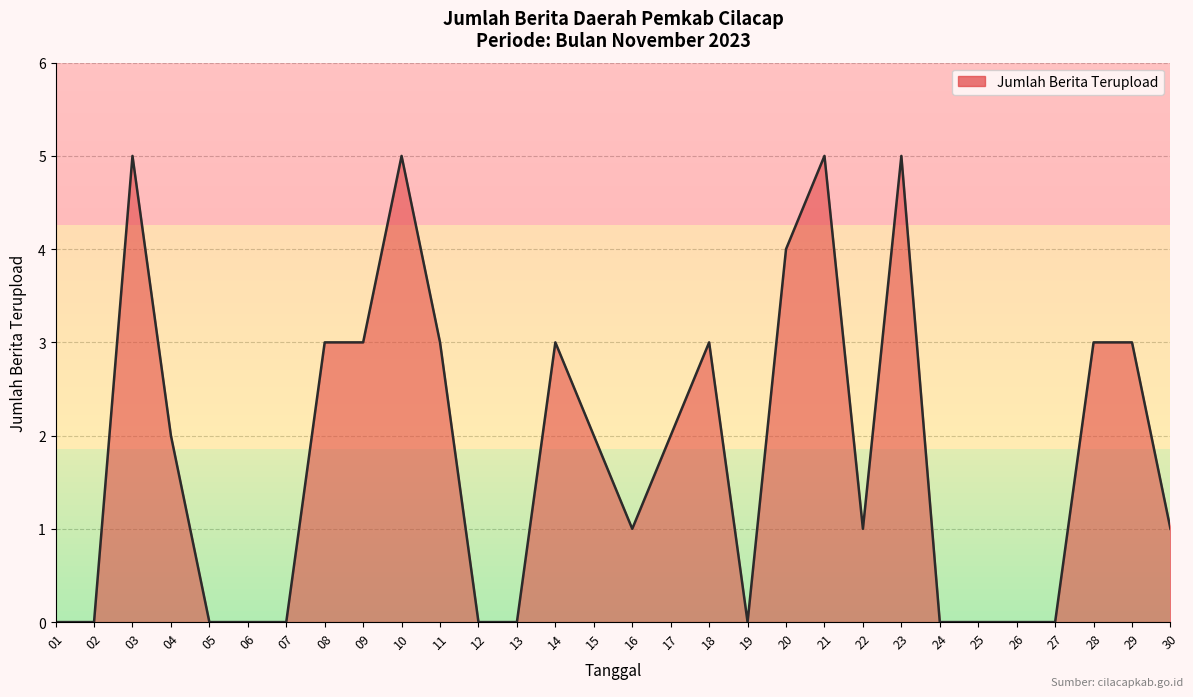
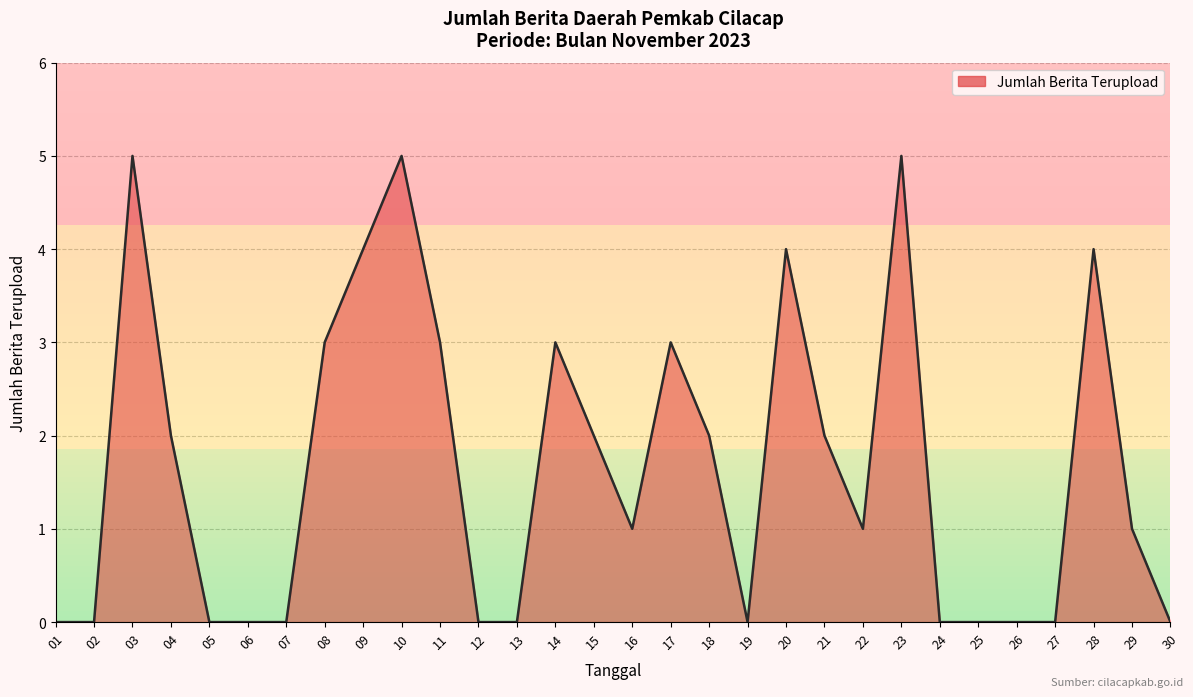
  {
    "01": 0,
    "02": 0,
    "03": 5,
    "04": 2,
    "05": 0,
    "06": 0,
    "07": 0,
    "08": 3,
-   "09": 3,
+   "09": 4,
    "10": 5,
    "11": 3,
    "12": 0,
    "13": 0,
    "14": 3,
    "15": 2,
    "16": 1,
-   "17": 2,
-   "18": 3,
+   "17": 3,
+   "18": 2,
    "19": 0,
    "20": 4,
-   "21": 5,
+   "21": 2,
    "22": 1,
    "23": 5,
    "24": 0,
    "25": 0,
    "26": 0,
    "27": 0,
-   "28": 3,
-   "29": 3,
-   "30": 1
+   "28": 4,
+   "29": 1,
+   "30": 0
  }
